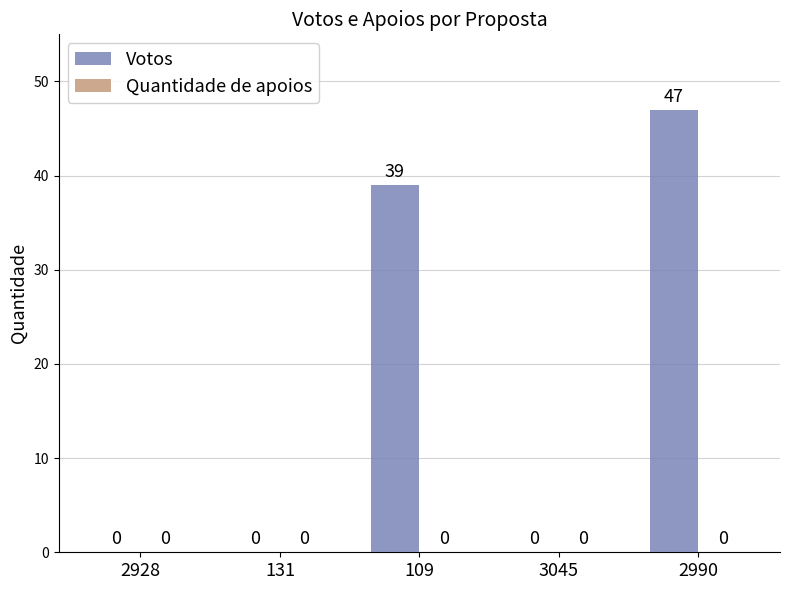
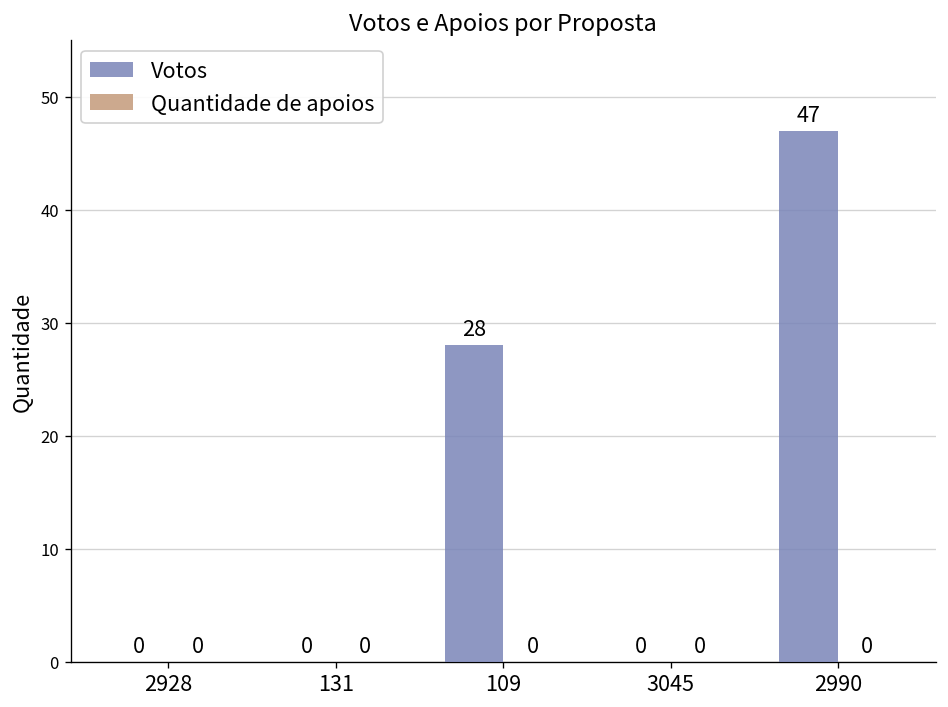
  {
    "Votos": {
      "2928": 0,
      "131": 0,
-     "109": 39,
+     "109": 28,
      "3045": 0,
      "2990": 47
    },
    "Quantidade de apoios": {
      "2928": 0,
      "131": 0,
      "109": 0,
      "3045": 0,
      "2990": 0
    }
  }
